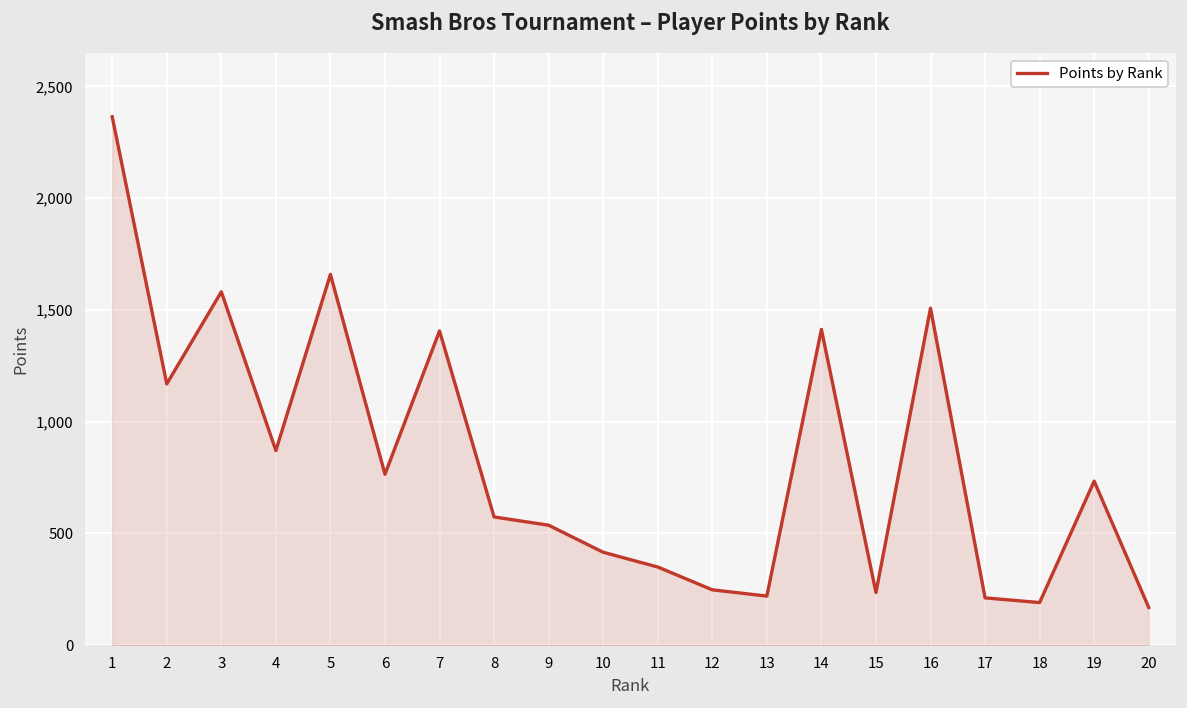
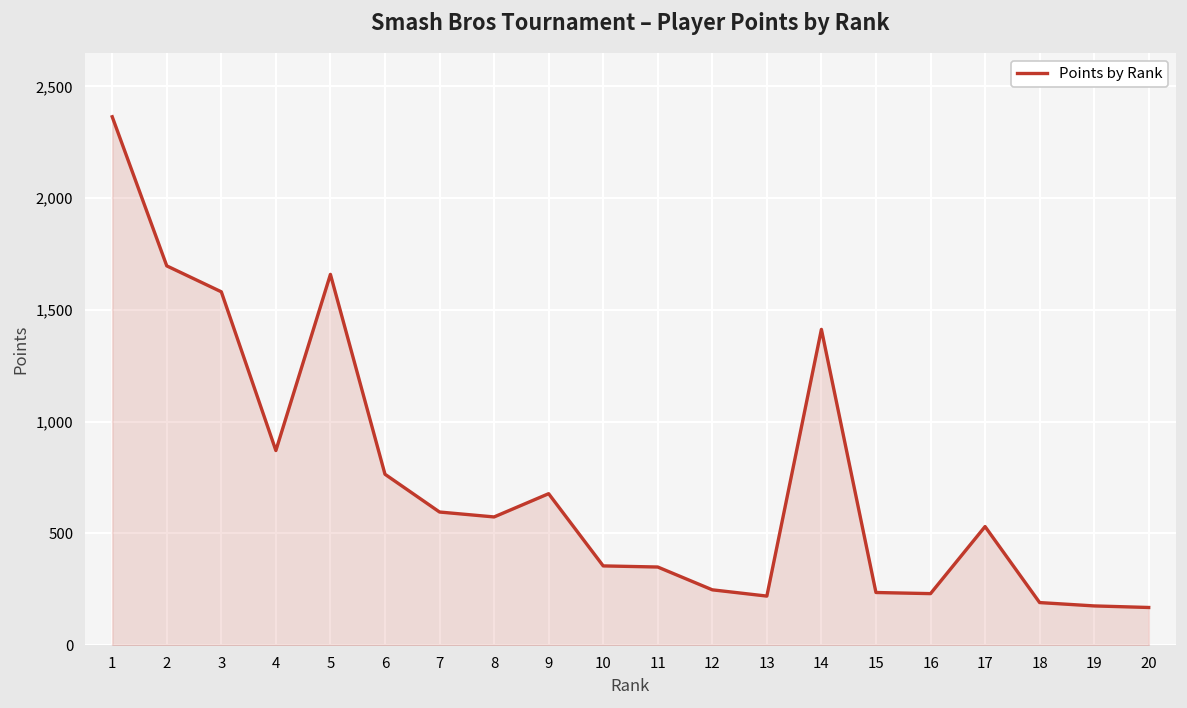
  {
    "1": "2,360",
-   "2": "1,170",
+   "2": "1,700",
    "3": "1,580",
    "4": "870",
    "5": "1,660",
    "6": "770",
-   "7": "1,410",
+   "7": "600",
    "8": "570",
-   "9": "540",
-   "10": "420",
+   "9": "680",
+   "10": "360",
    "11": "350",
    "12": "250",
    "13": "220",
    "14": "1,410",
    "15": "240",
-   "16": "1,510",
-   "17": "210",
+   "16": "230",
+   "17": "530",
    "18": "190",
-   "19": "730",
+   "19": "180",
    "20": "170"
  }
